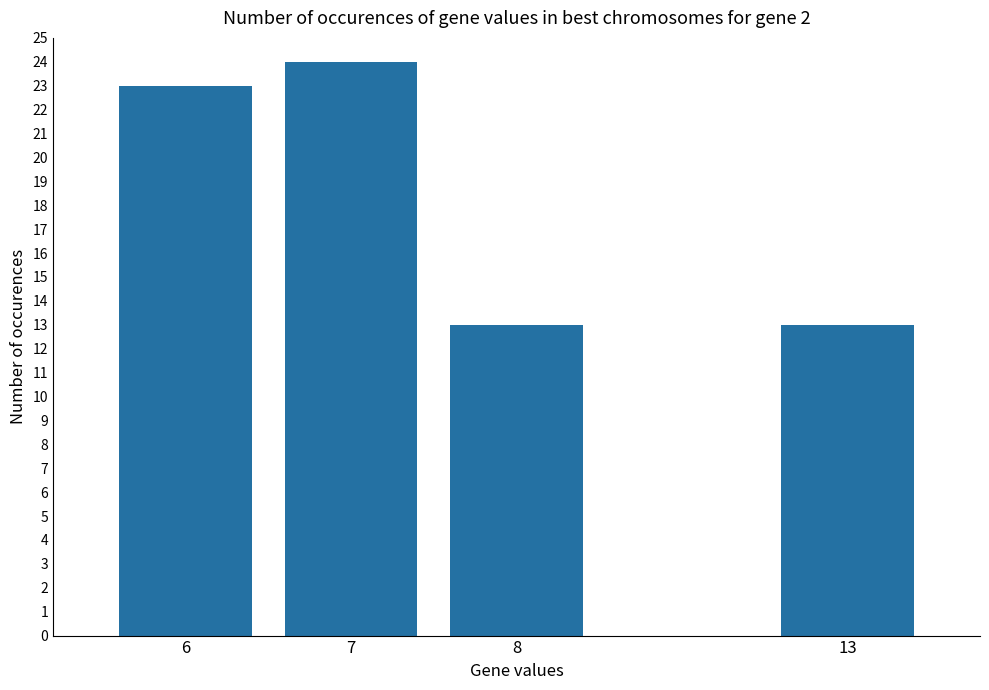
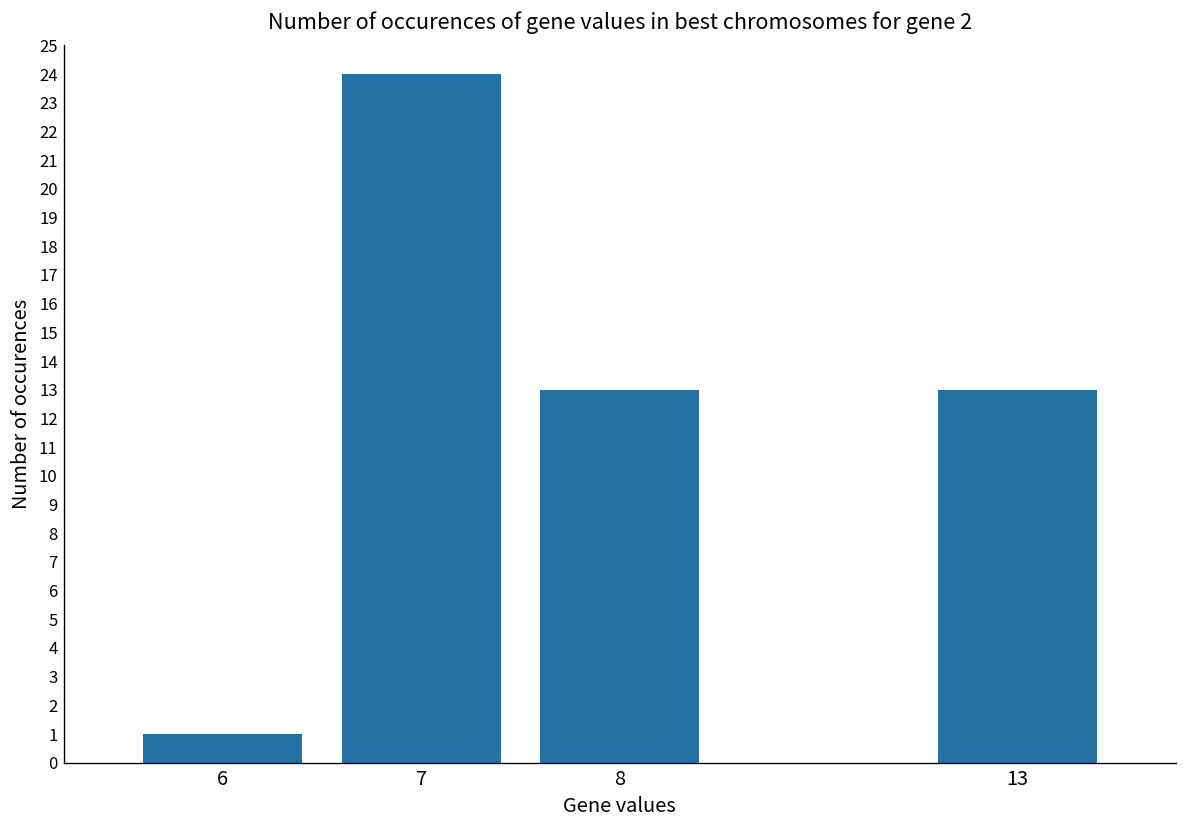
  {
-   "6": 23,
+   "6": 1,
    "7": 24,
    "8": 13,
    "13": 13
  }
